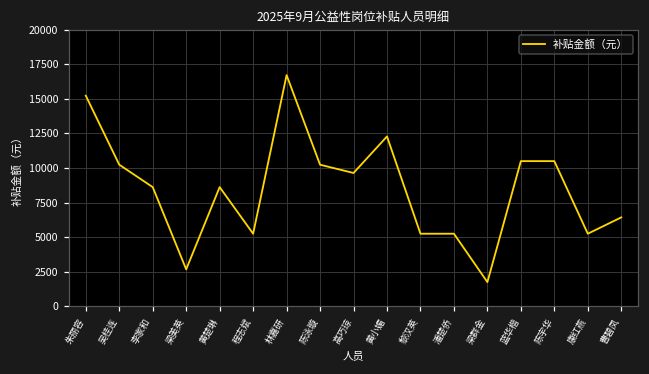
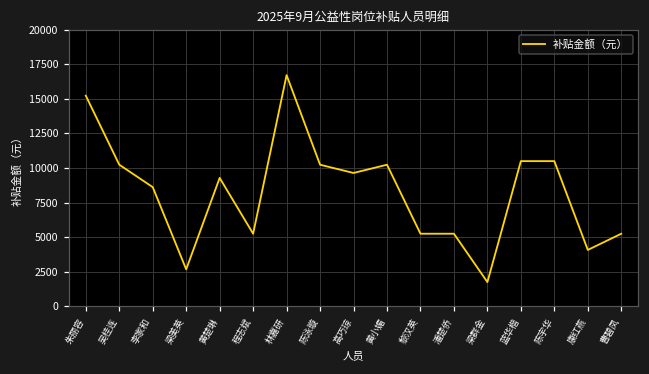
  {
    "朱丽容": 15200,
    "吴桂连": 10200,
    "李家和": 8600,
    "梁美英": 2700,
-   "黄楚琳": 8600,
+   "黄楚琳": 9300,
    "程志斌": 5300,
    "林嘉研": 16700,
    "陈泳璇": 10200,
    "高巧琼": 9600,
-   "黄小媚": 12300,
+   "黄小媚": 10200,
    "黎汉英": 5300,
    "潘楚侨": 5300,
    "梁群金": 1800,
    "蓝华楷": 10500,
    "陈宇华": 10500,
-   "康红燕": 5300,
-   "曹碧凤": 6400
+   "康红燕": 4100,
+   "曹碧凤": 5300
  }
